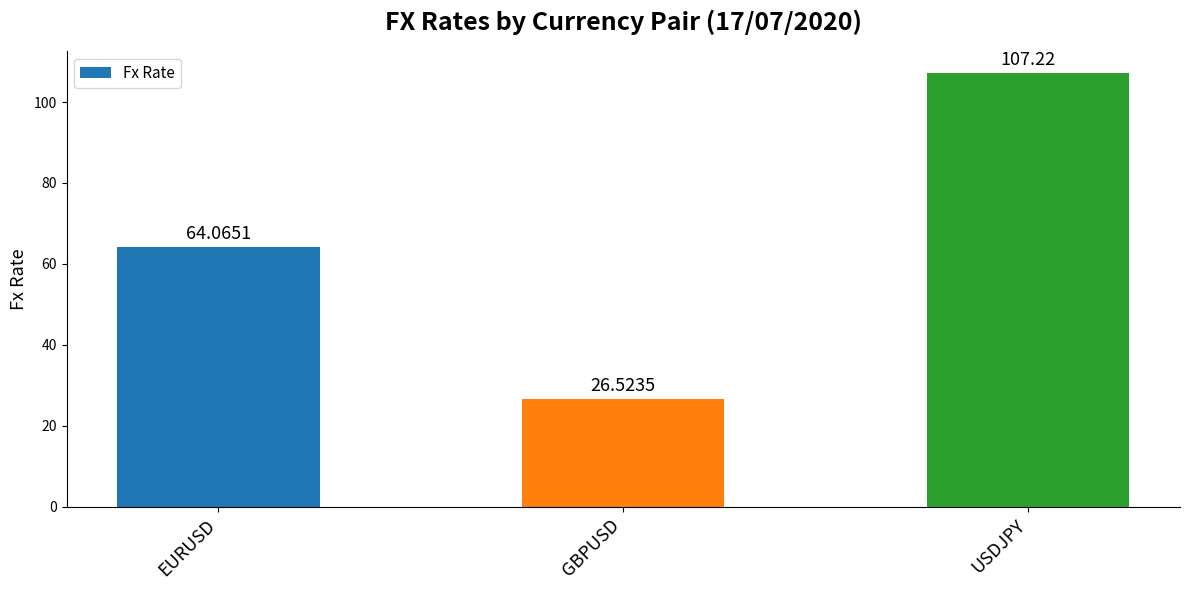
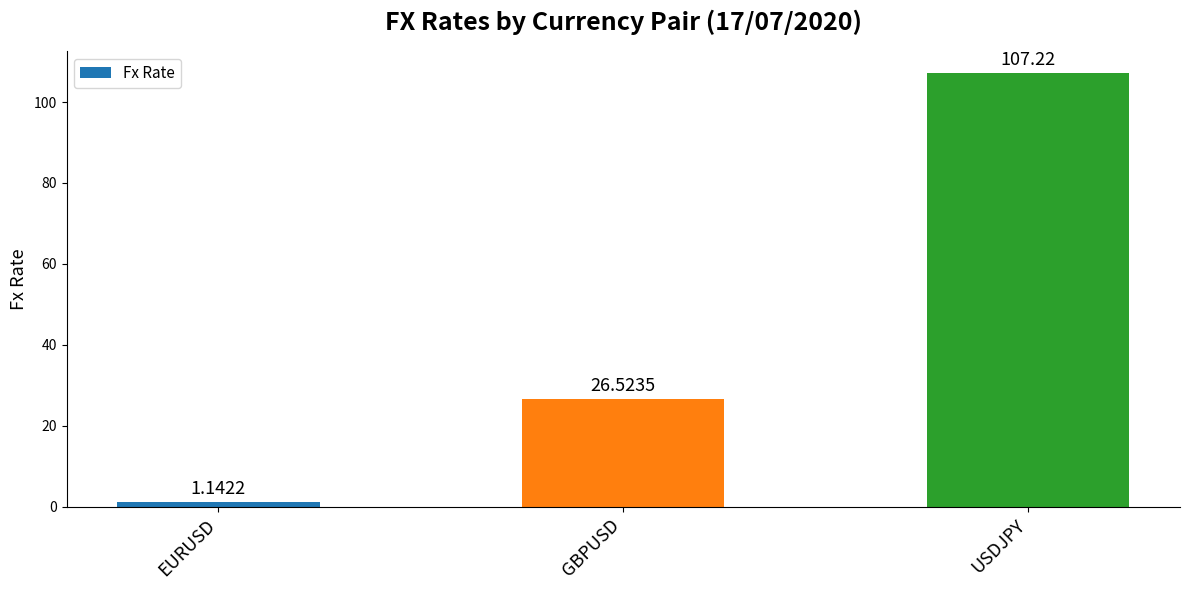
  {
-   "EURUSD": 64.0651,
+   "EURUSD": 1.1422,
    "GBPUSD": 26.5235,
    "USDJPY": 107.22
  }
